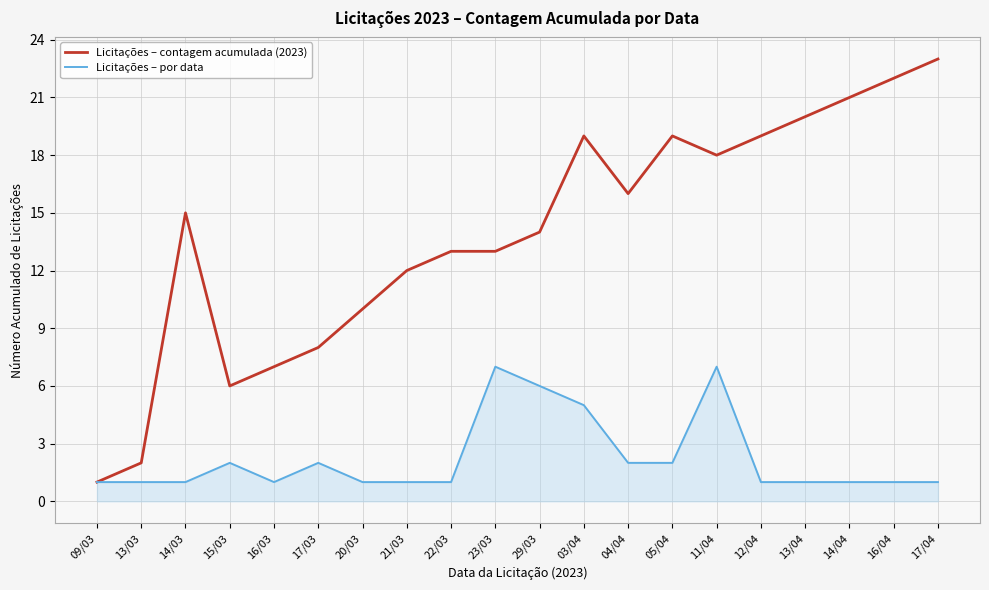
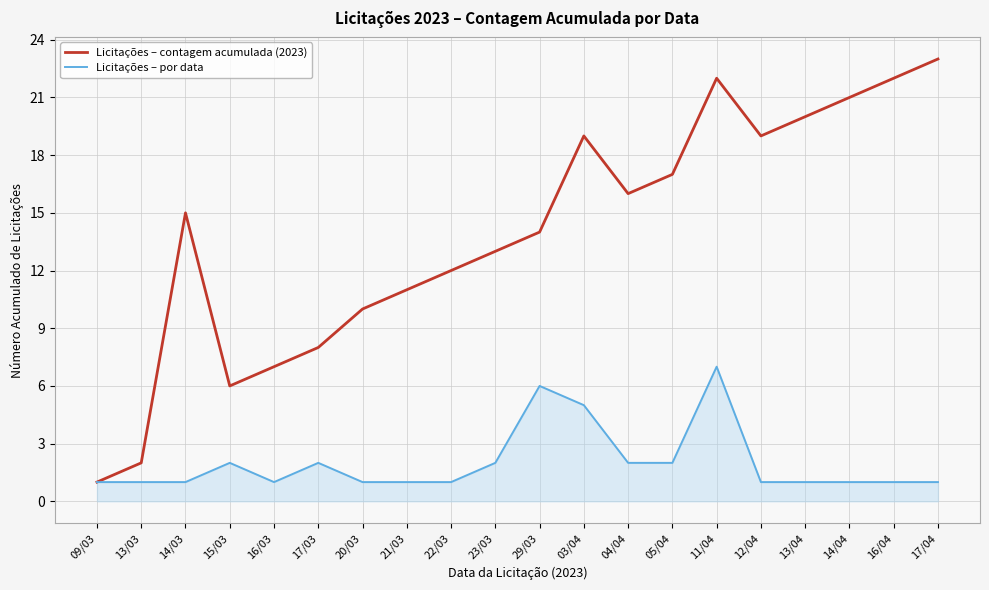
  {
    "Licitações – contagem acumulada (2023)": {
      "13/03": 2,
      "14/03": 15,
      "15/03": 6,
      "16/03": 7,
      "17/03": 8,
      "20/03": 10,
-     "21/03": 12,
-     "22/03": 13,
+     "21/03": 11,
+     "22/03": 12,
      "23/03": 13,
      "29/03": 14,
      "03/04": 19,
      "04/04": 16,
-     "05/04": 19,
-     "11/04": 18,
+     "05/04": 17,
+     "11/04": 22,
      "12/04": 19,
      "13/04": 20,
      "14/04": 21,
      "16/04": 22,
      "17/04": 23
    },
    "Licitações – por data": {
      "13/03": 1,
      "14/03": 1,
      "15/03": 2,
      "16/03": 1,
      "17/03": 2,
      "20/03": 1,
      "21/03": 1,
      "22/03": 1,
-     "23/03": 7,
+     "23/03": 2,
      "29/03": 6,
      "03/04": 5,
      "04/04": 2,
      "05/04": 2,
      "11/04": 7,
      "12/04": 1,
      "13/04": 1,
      "14/04": 1,
      "16/04": 1,
      "17/04": 1
    }
  }
